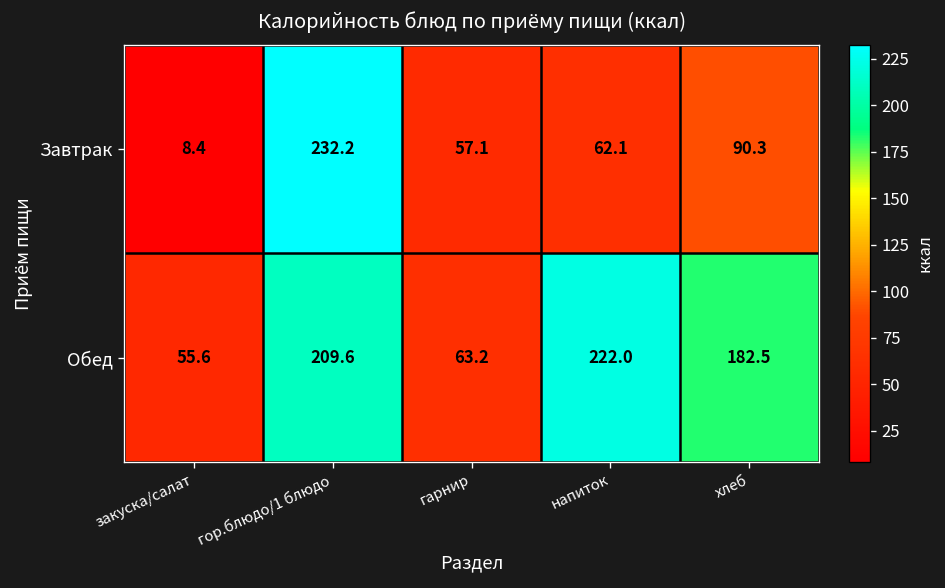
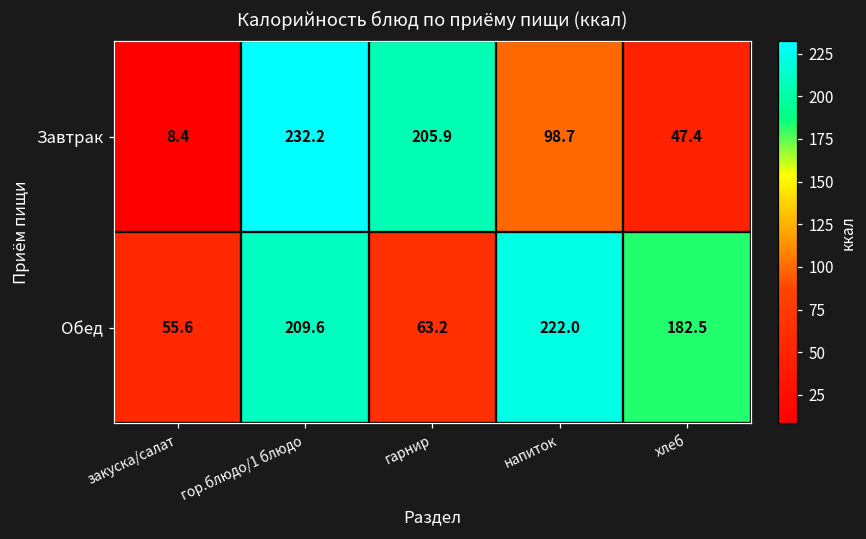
  {
    "Завтрак": {
      "закуска/салат": 8.4,
      "гор.блюдо/1 блюдо": 232.2,
-     "гарнир": 57.1,
-     "напиток": 62.1,
-     "хлеб": 90.3
+     "гарнир": 205.9,
+     "напиток": 98.7,
+     "хлеб": 47.4
    },
    "Обед": {
      "закуска/салат": 55.6,
      "гор.блюдо/1 блюдо": 209.6,
      "гарнир": 63.2,
      "напиток": 222.0,
      "хлеб": 182.5
    }
  }
